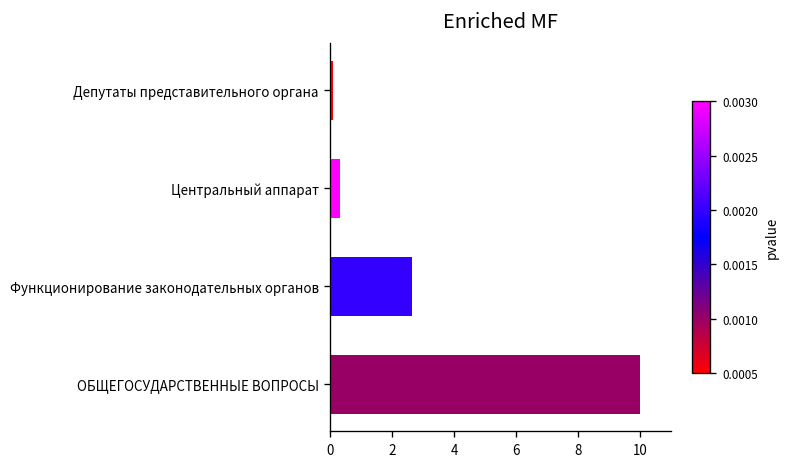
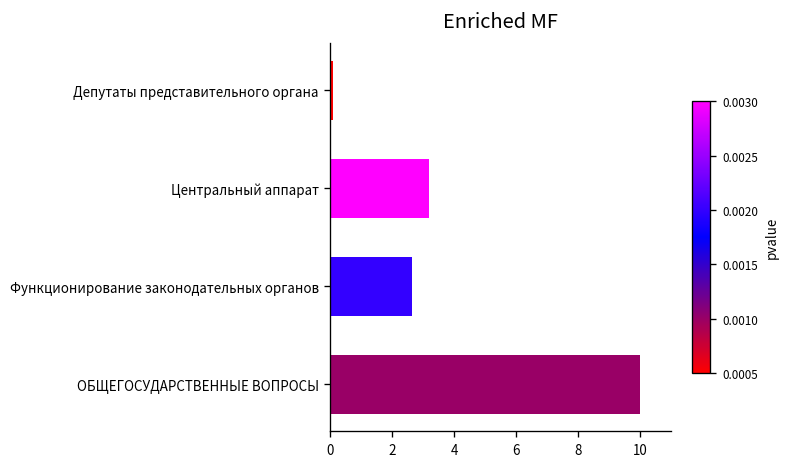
  {
-   "Центральный аппарат": 0.3,
+   "Центральный аппарат": 3.2,
    "Функционирование законодательных органов": 2.6,
    "ОБЩЕГОСУДАРСТВЕННЫЕ ВОПРОСЫ": 10.0
  }
